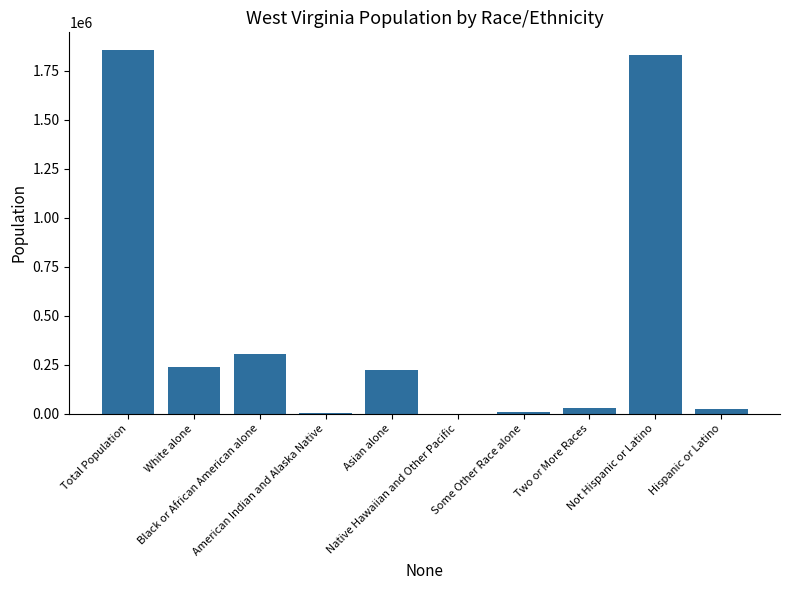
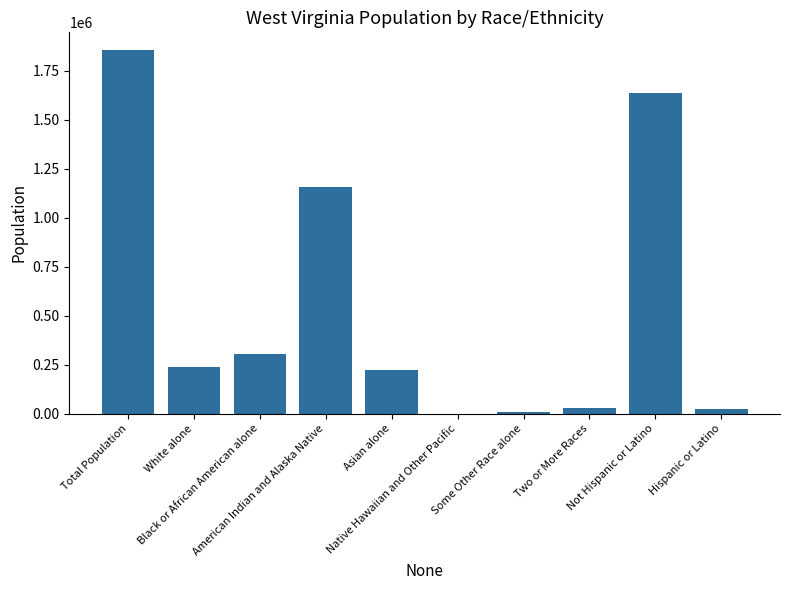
  {
    "Total Population": 1850000,
    "White alone": 240000,
    "Black or African American alone": 300000,
-   "American Indian and Alaska Native": 0,
+   "American Indian and Alaska Native": 1160000,
    "Asian alone": 220000,
    "Two or More Races": 30000,
-   "Not Hispanic or Latino": 1830000,
+   "Not Hispanic or Latino": 1640000,
    "Hispanic or Latino": 20000
  }
